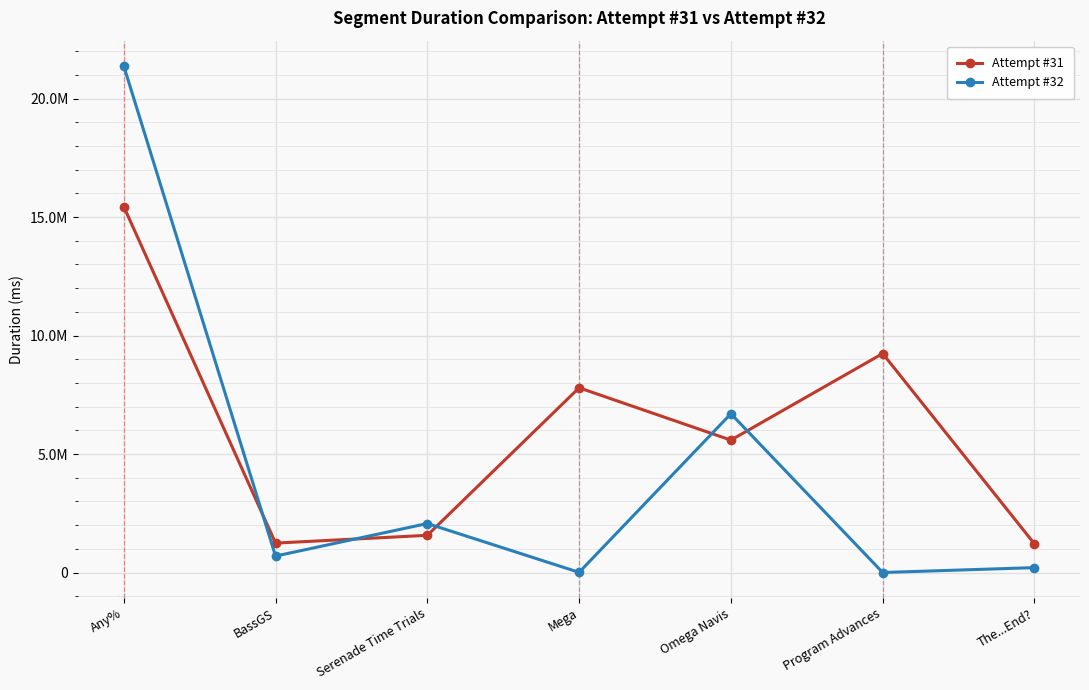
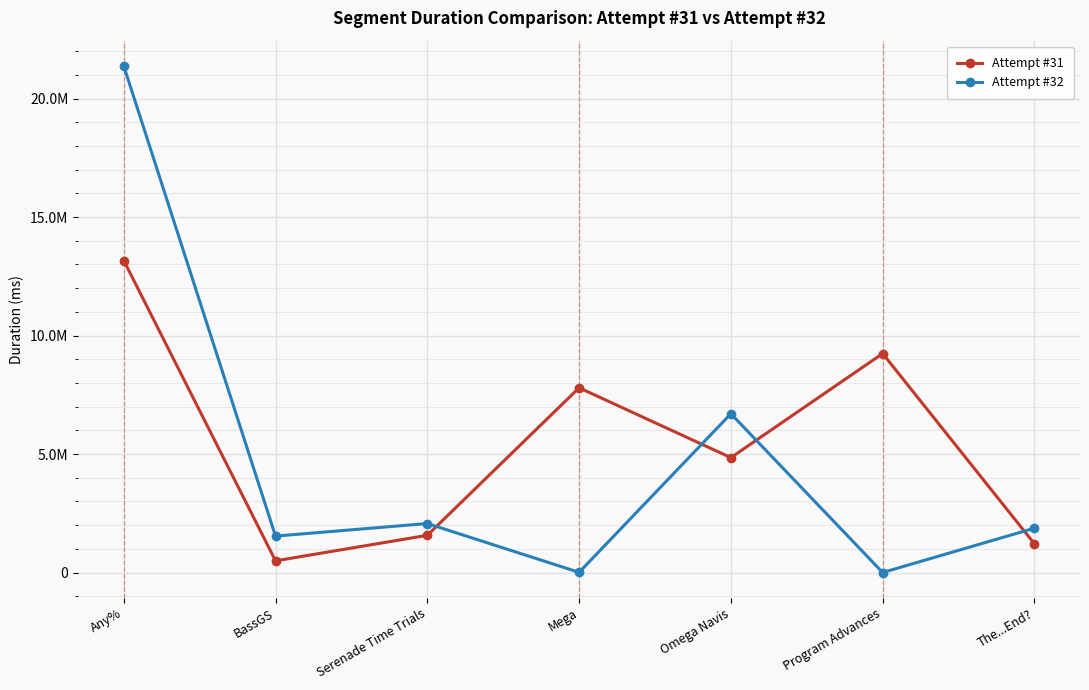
  {
    "Attempt #31": {
-     "Any%": 15400000,
-     "BassGS": 1200000,
+     "Any%": 13200000,
+     "BassGS": 500000,
      "Serenade Time Trials": 1600000,
      "Mega": 7800000,
-     "Omega Navis": 5600000,
+     "Omega Navis": 4800000,
      "Program Advances": 9200000,
      "The...End?": 1200000
    },
    "Attempt #32": {
      "Any%": 21400000,
-     "BassGS": 700000,
+     "BassGS": 1500000,
      "Serenade Time Trials": 2100000,
      "Mega": 0,
      "Omega Navis": 6700000,
      "Program Advances": 0,
-     "The...End?": 200000
+     "The...End?": 1900000
    }
  }
